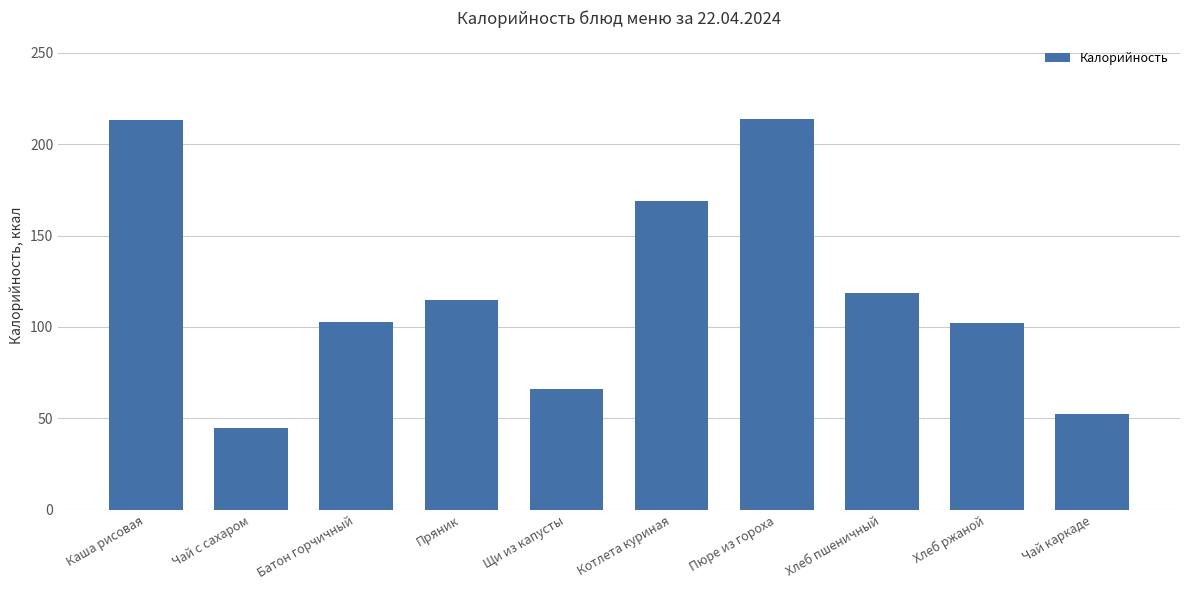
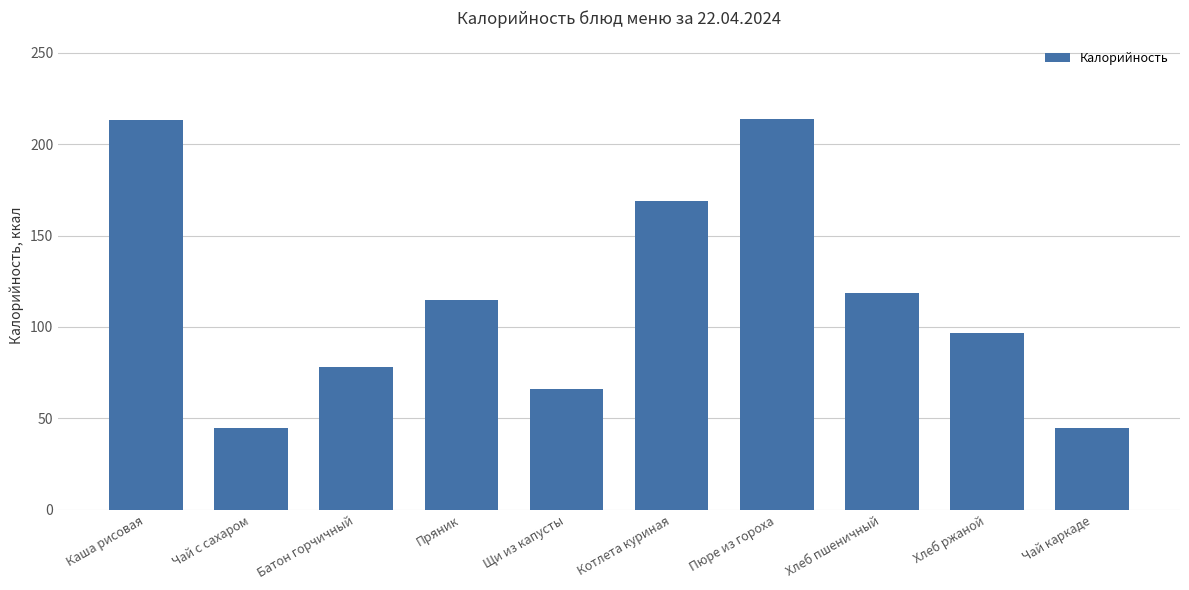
  {
    "Каша рисовая": 213,
    "Чай с сахаром": 45,
-   "Батон горчичный": 103,
+   "Батон горчичный": 78,
    "Пряник": 115,
    "Щи из капусты": 66,
    "Котлета куриная": 169,
    "Пюре из гороха": 214,
    "Хлеб пшеничный": 118,
-   "Хлеб ржаной": 102,
-   "Чай каркаде": 53
+   "Хлеб ржаной": 97,
+   "Чай каркаде": 45
  }
